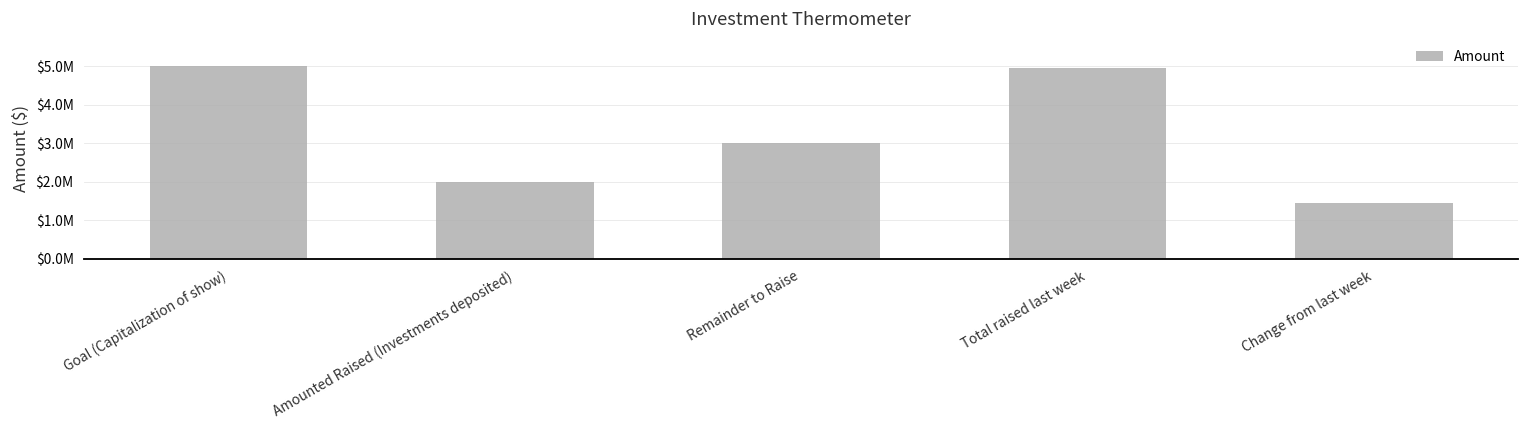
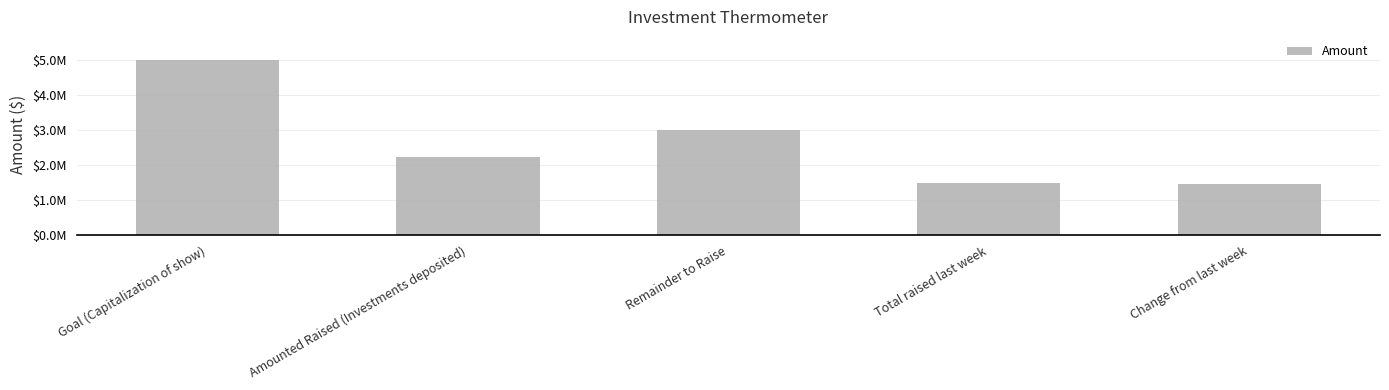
  {
    "Goal (Capitalization of show)": "$5000000",
-   "Amounted Raised (Investments deposited)": "$2000000",
+   "Amounted Raised (Investments deposited)": "$2200000",
    "Remainder to Raise": "$3000000",
-   "Total raised last week": "$4900000",
+   "Total raised last week": "$1500000",
    "Change from last week": "$1500000"
  }
